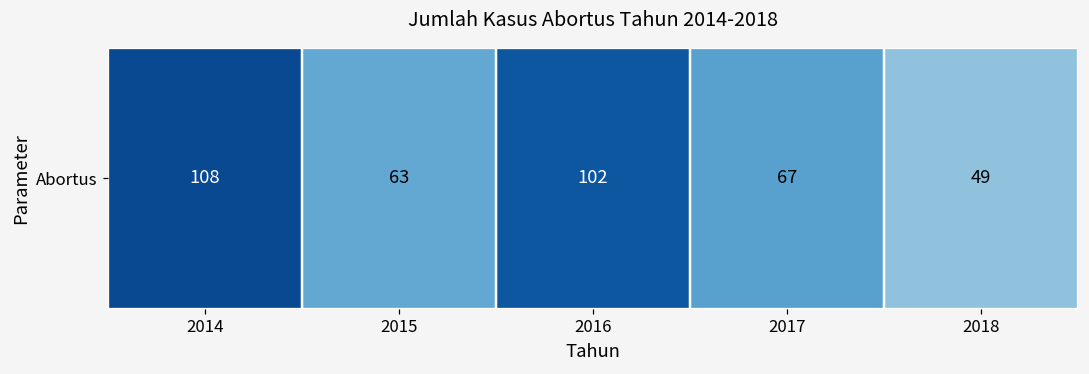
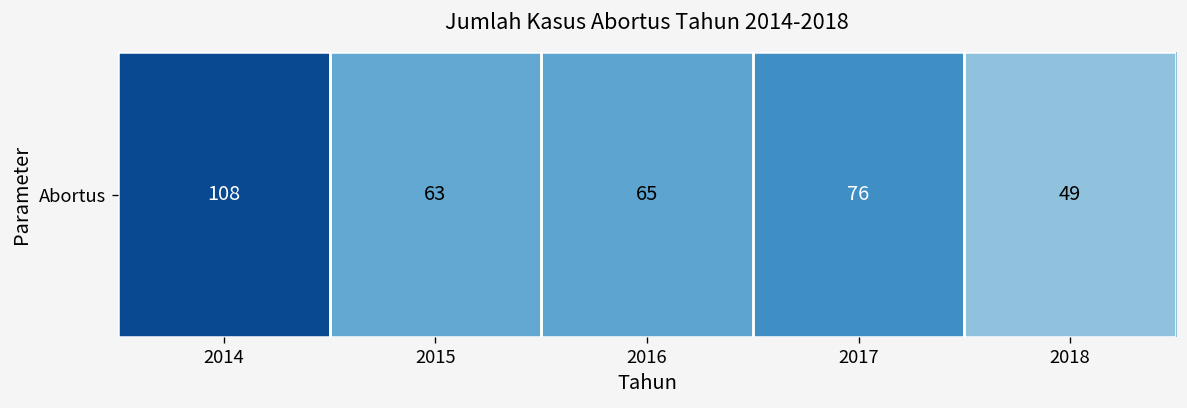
  {
    "Abortus": {
      "2014": 108,
      "2015": 63,
-     "2016": 102,
-     "2017": 67,
+     "2016": 65,
+     "2017": 76,
      "2018": 49
    }
  }
